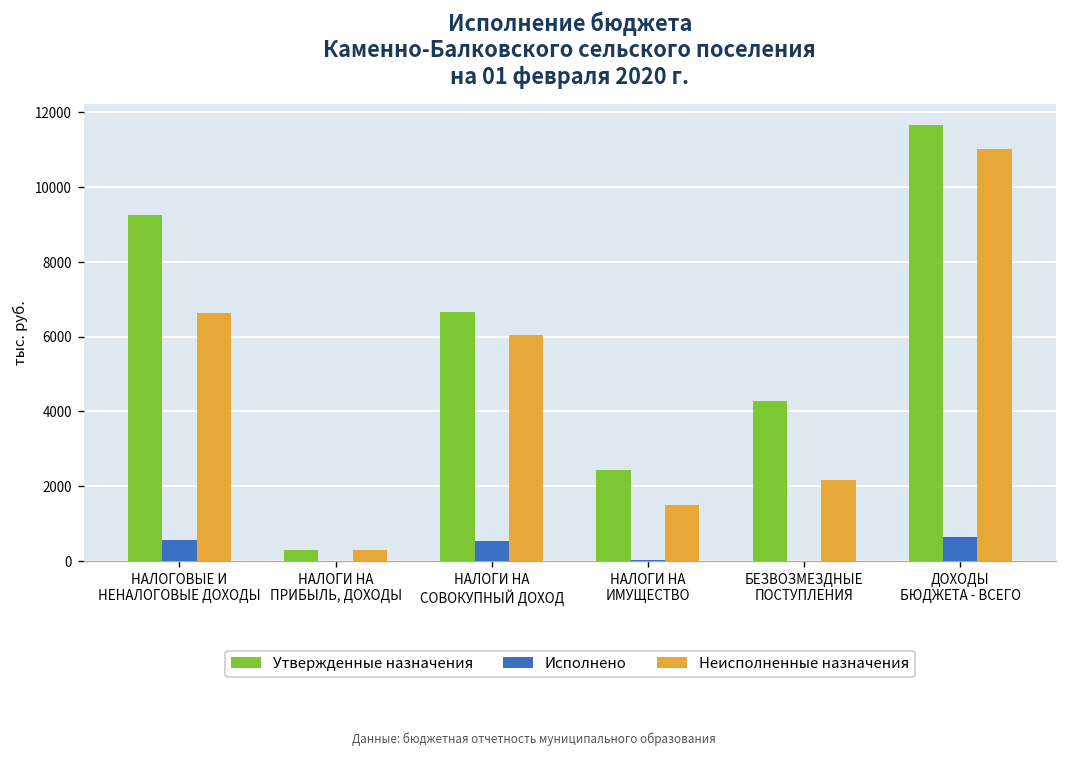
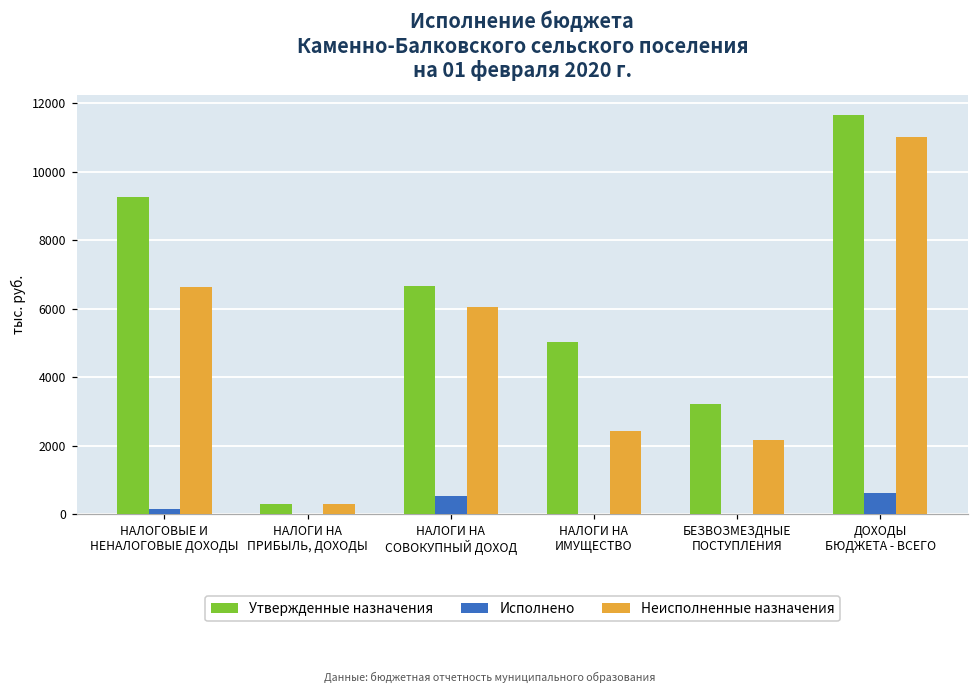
  {
    "Утвержденные назначения": {
      "НАЛОГОВЫЕ И НЕНАЛОГОВЫЕ ДОХОДЫ": 9300,
      "НАЛОГИ НА ПРИБЫЛЬ, ДОХОДЫ": 300,
      "НАЛОГИ НА СОВОКУПНЫЙ ДОХОД": 6700,
-     "НАЛОГИ НА ИМУЩЕСТВО": 2400,
-     "БЕЗВОЗМЕЗДНЫЕ ПОСТУПЛЕНИЯ": 4300,
+     "НАЛОГИ НА ИМУЩЕСТВО": 5000,
+     "БЕЗВОЗМЕЗДНЫЕ ПОСТУПЛЕНИЯ": 3200,
      "ДОХОДЫ БЮДЖЕТА - ВСЕГО": 11700
    },
    "Исполнено": {
-     "НАЛОГОВЫЕ И НЕНАЛОГОВЫЕ ДОХОДЫ": 500,
+     "НАЛОГОВЫЕ И НЕНАЛОГОВЫЕ ДОХОДЫ": 200,
      "НАЛОГИ НА СОВОКУПНЫЙ ДОХОД": 500,
      "ДОХОДЫ БЮДЖЕТА - ВСЕГО": 600
    },
    "Неисполненные назначения": {
      "НАЛОГОВЫЕ И НЕНАЛОГОВЫЕ ДОХОДЫ": 6600,
      "НАЛОГИ НА ПРИБЫЛЬ, ДОХОДЫ": 300,
      "НАЛОГИ НА СОВОКУПНЫЙ ДОХОД": 6000,
-     "НАЛОГИ НА ИМУЩЕСТВО": 1500,
+     "НАЛОГИ НА ИМУЩЕСТВО": 2400,
      "БЕЗВОЗМЕЗДНЫЕ ПОСТУПЛЕНИЯ": 2200,
      "ДОХОДЫ БЮДЖЕТА - ВСЕГО": 11000
    }
  }
